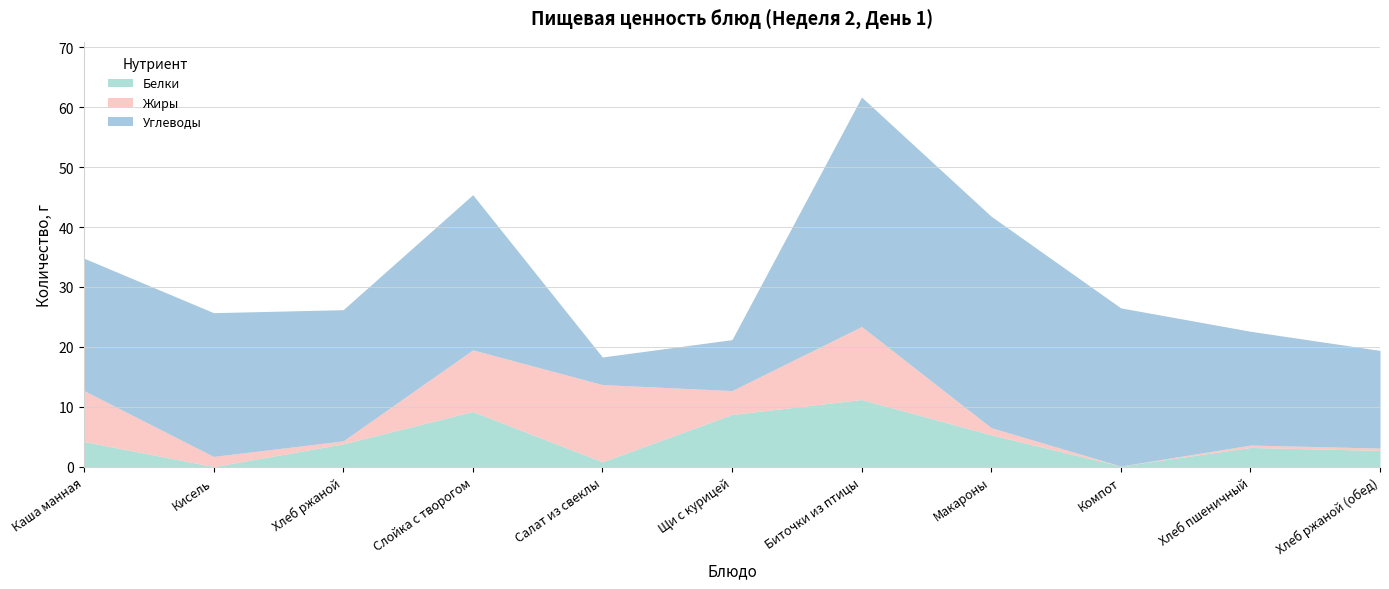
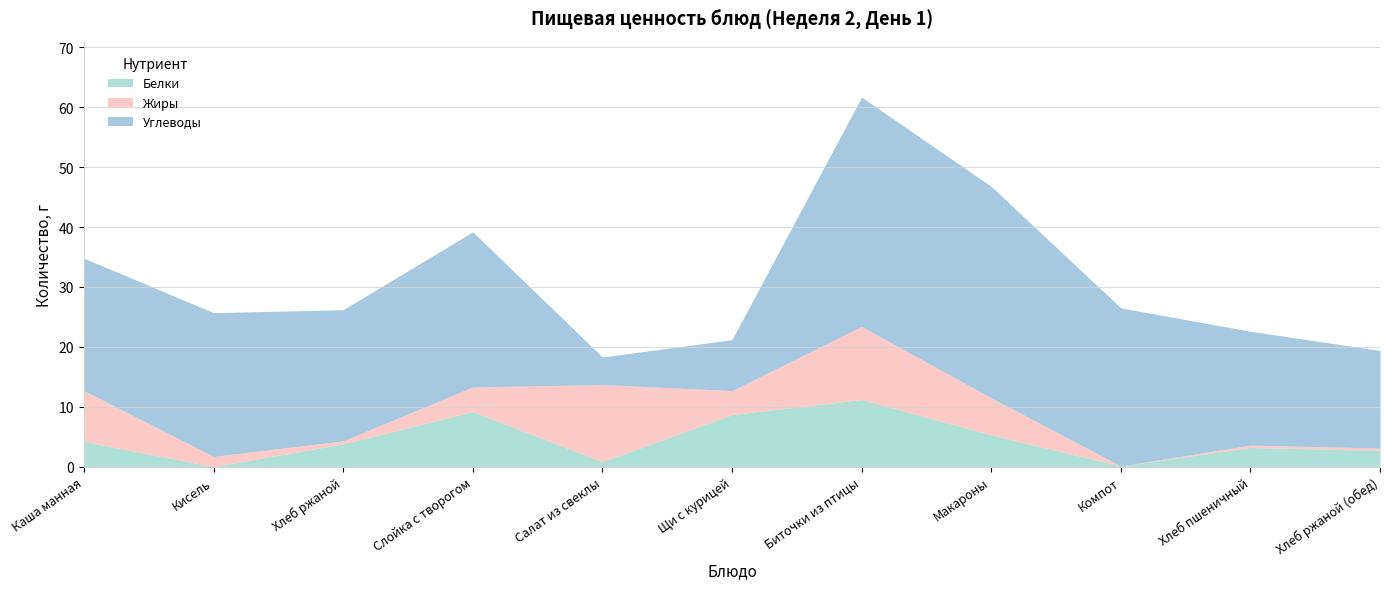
  {
    "Жиры": {
      "Каша манная": 9,
      "Кисель": 2,
      "Хлеб ржаной": 1,
-     "Слойка с творогом": 10,
+     "Слойка с творогом": 4,
      "Салат из свеклы": 13,
      "Щи с курицей": 4,
      "Биточки из птицы": 12,
-     "Макароны": 1
+     "Макароны": 6
    }
  }
